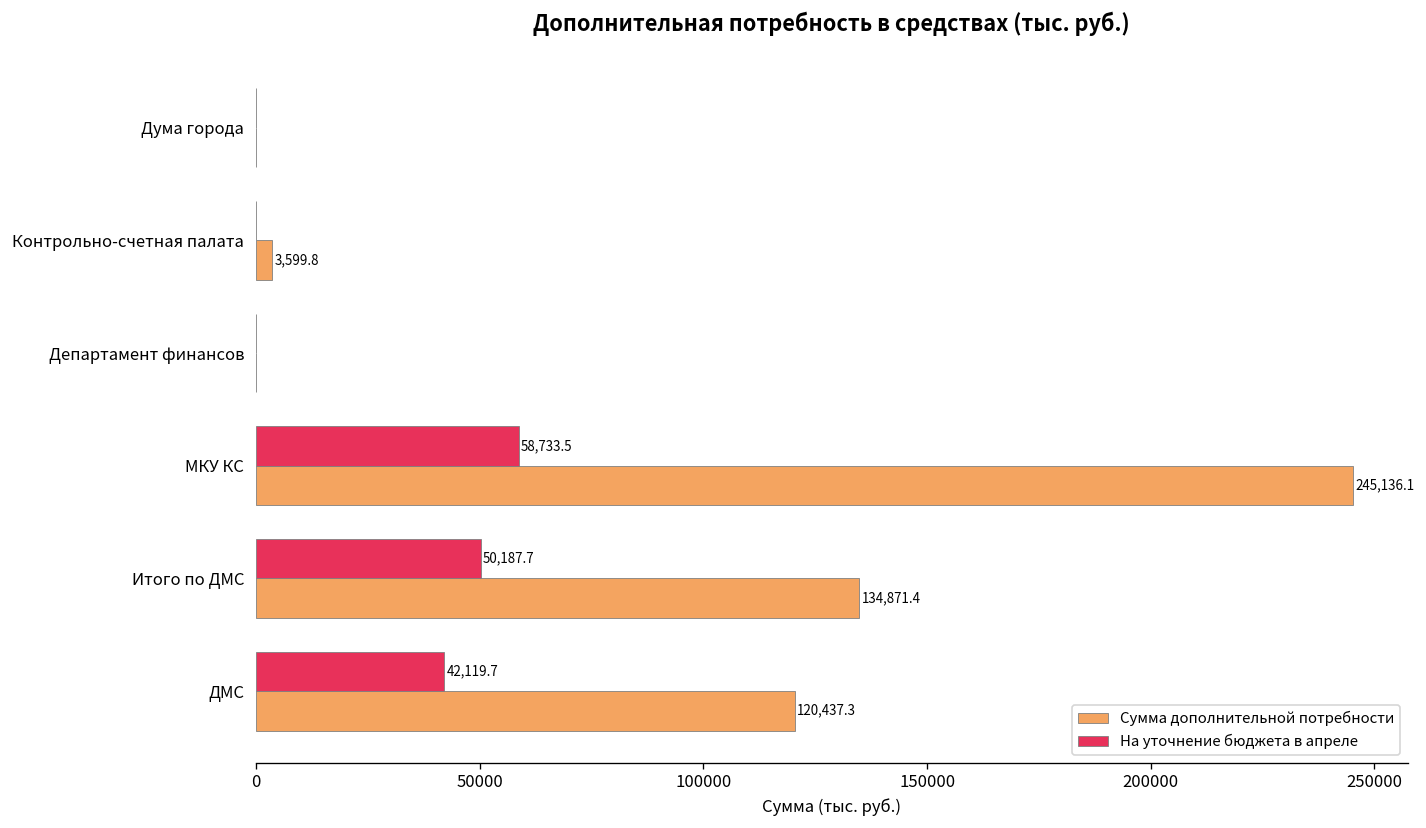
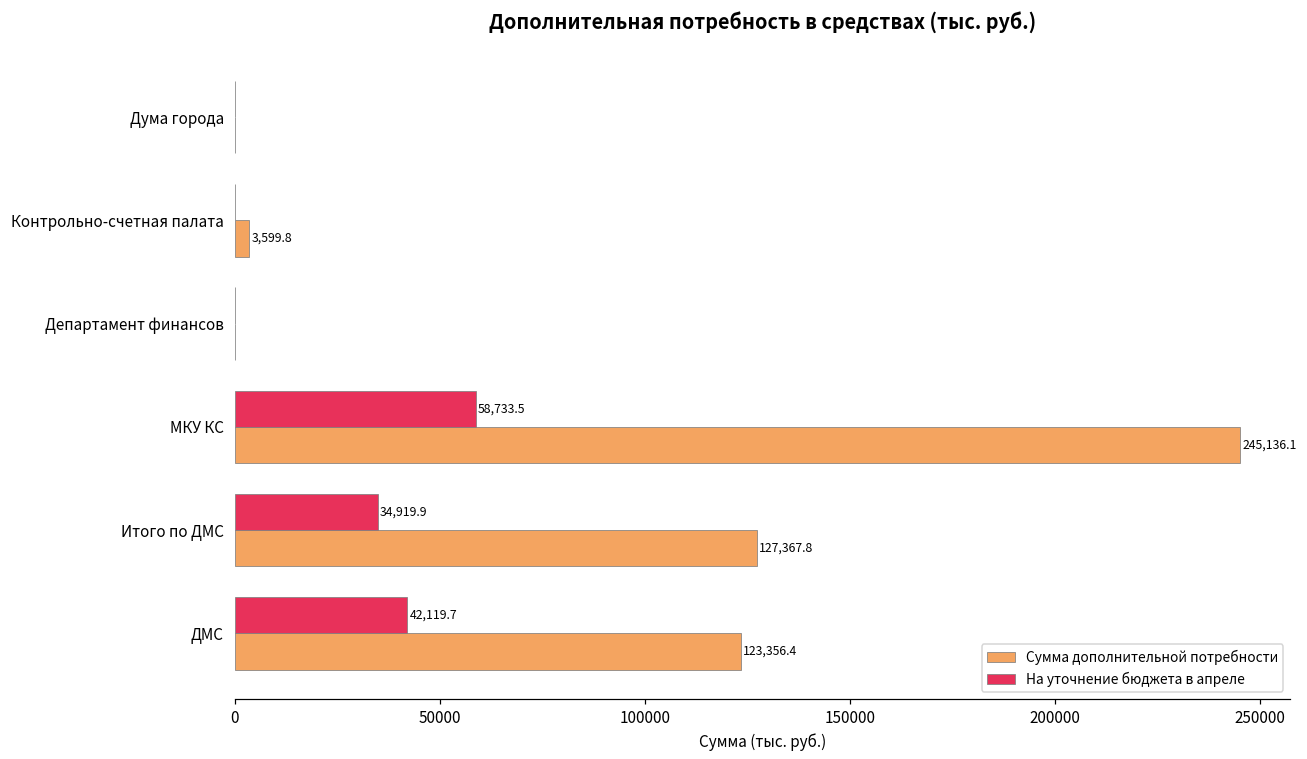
  {
    "Сумма дополнительной потребности": {
      "Контрольно-счетная палата": "3,599.8",
      "МКУ КС": "245,136.1",
-     "Итого по ДМС": "134,871.4",
-     "ДМС": "120,437.3"
+     "Итого по ДМС": "127,367.8",
+     "ДМС": "123,356.4"
    },
    "На уточнение бюджета в апреле": {
      "МКУ КС": "58,733.5",
-     "Итого по ДМС": "50,187.7",
+     "Итого по ДМС": "34,919.9",
      "ДМС": "42,119.7"
    }
  }
